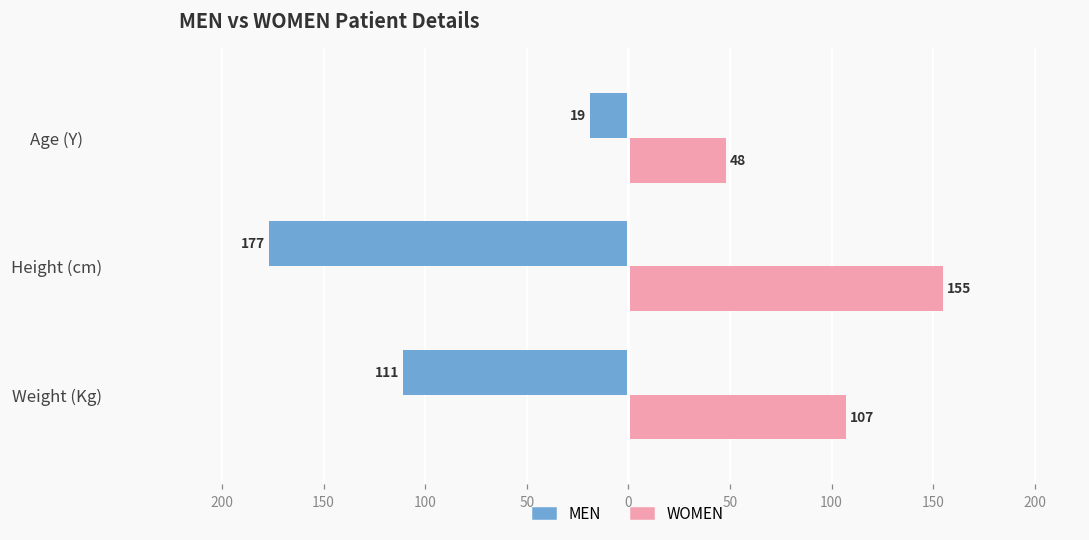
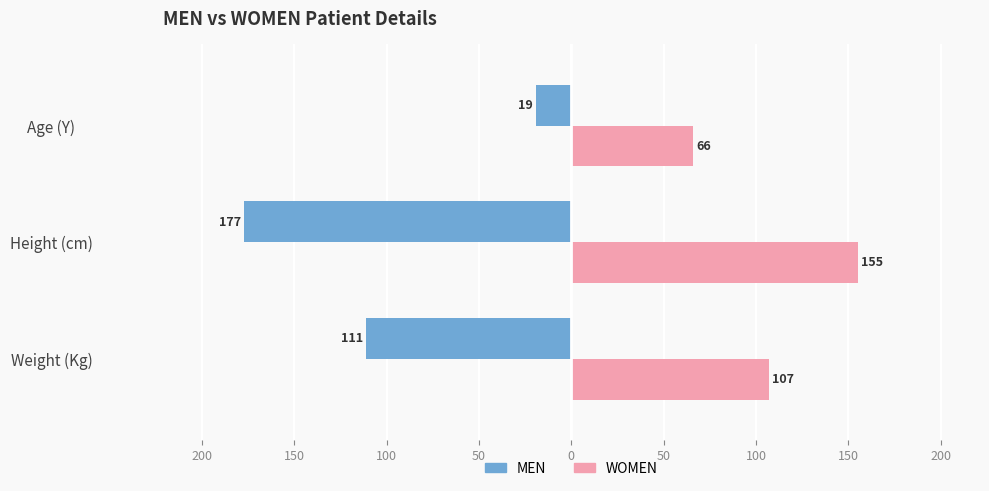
  {
    "WOMEN": {
-     "Age (Y)": 48,
+     "Age (Y)": 66,
      "Height (cm)": 155,
      "Weight (Kg)": 107
    }
  }
